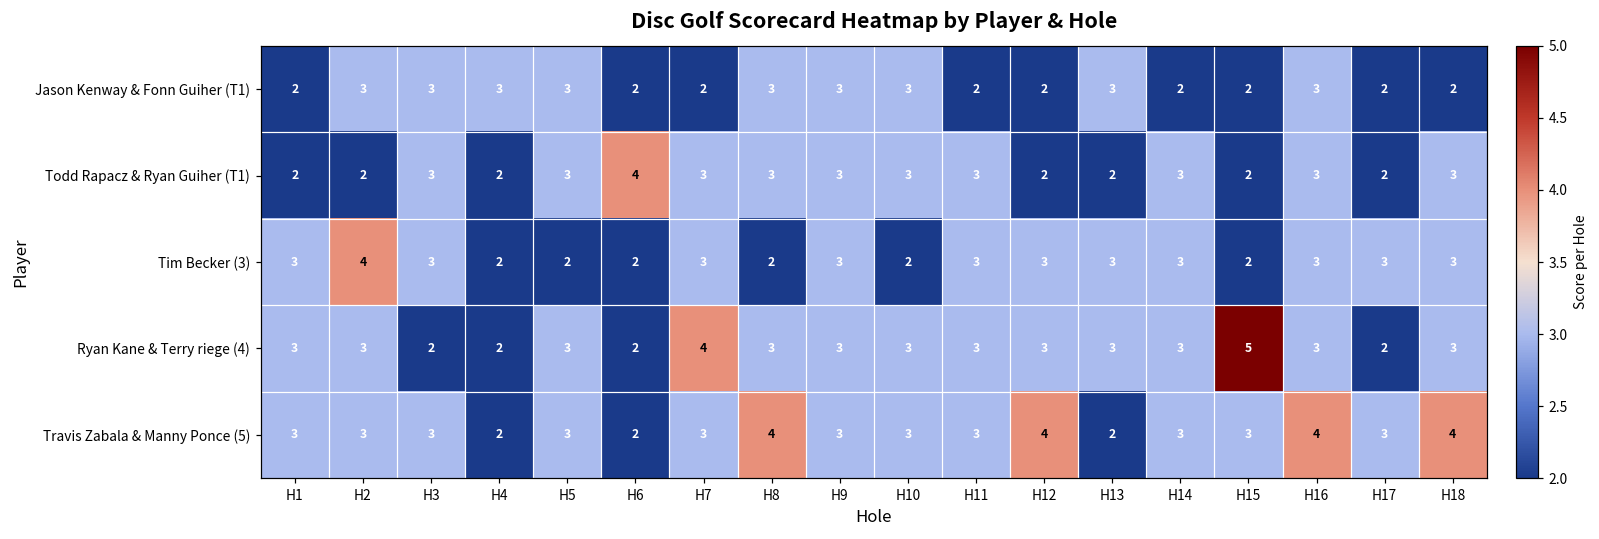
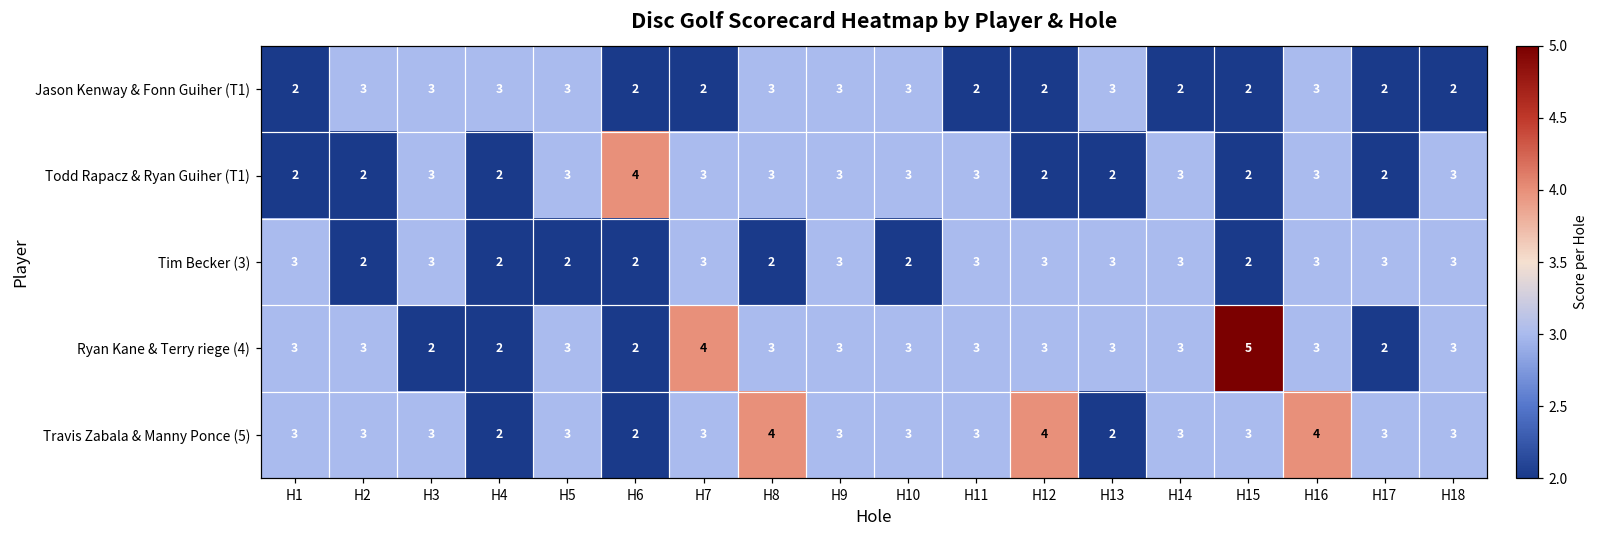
  {
    "Jason Kenway & Fonn Guiher (T1)": {
      "H1": 2,
      "H2": 3,
      "H3": 3,
      "H4": 3,
      "H5": 3,
      "H6": 2,
      "H7": 2,
      "H8": 3,
      "H9": 3,
      "H10": 3,
      "H11": 2,
      "H12": 2,
      "H13": 3,
      "H14": 2,
      "H15": 2,
      "H16": 3,
      "H17": 2,
      "H18": 2
    },
    "Todd Rapacz & Ryan Guiher (T1)": {
      "H1": 2,
      "H2": 2,
      "H3": 3,
      "H4": 2,
      "H5": 3,
      "H6": 4,
      "H7": 3,
      "H8": 3,
      "H9": 3,
      "H10": 3,
      "H11": 3,
      "H12": 2,
      "H13": 2,
      "H14": 3,
      "H15": 2,
      "H16": 3,
      "H17": 2,
      "H18": 3
    },
    "Tim Becker (3)": {
      "H1": 3,
-     "H2": 4,
+     "H2": 2,
      "H3": 3,
      "H4": 2,
      "H5": 2,
      "H6": 2,
      "H7": 3,
      "H8": 2,
      "H9": 3,
      "H10": 2,
      "H11": 3,
      "H12": 3,
      "H13": 3,
      "H14": 3,
      "H15": 2,
      "H16": 3,
      "H17": 3,
      "H18": 3
    },
    "Ryan Kane & Terry riege (4)": {
      "H1": 3,
      "H2": 3,
      "H3": 2,
      "H4": 2,
      "H5": 3,
      "H6": 2,
      "H7": 4,
      "H8": 3,
      "H9": 3,
      "H10": 3,
      "H11": 3,
      "H12": 3,
      "H13": 3,
      "H14": 3,
      "H15": 5,
      "H16": 3,
      "H17": 2,
      "H18": 3
    },
    "Travis Zabala & Manny Ponce (5)": {
      "H1": 3,
      "H2": 3,
      "H3": 3,
      "H4": 2,
      "H5": 3,
      "H6": 2,
      "H7": 3,
      "H8": 4,
      "H9": 3,
      "H10": 3,
      "H11": 3,
      "H12": 4,
      "H13": 2,
      "H14": 3,
      "H15": 3,
      "H16": 4,
      "H17": 3,
-     "H18": 4
+     "H18": 3
    }
  }
